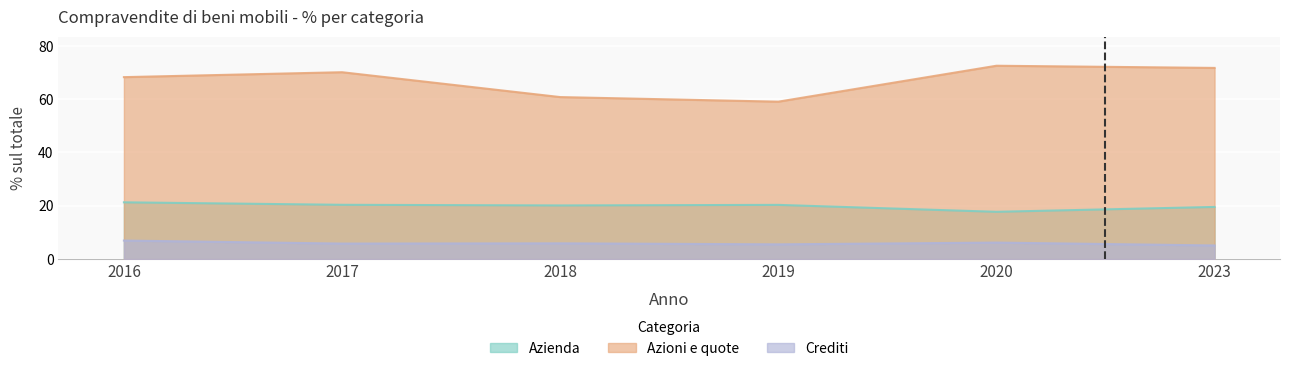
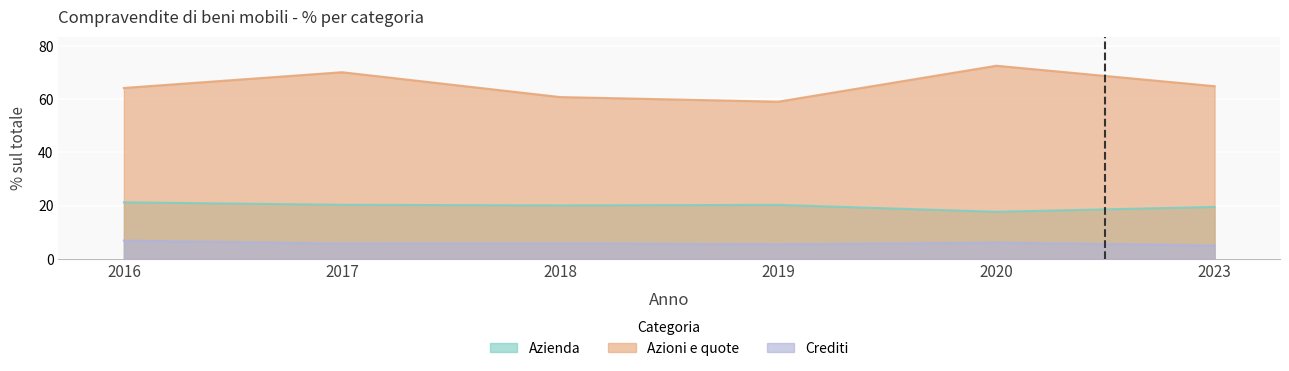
  {
    "Azioni e quote": {
-     "2016": 68,
+     "2016": 64,
      "2017": 70,
      "2018": 61,
      "2019": 59,
      "2020": 73,
-     "2023": 72
+     "2023": 65
    }
  }
